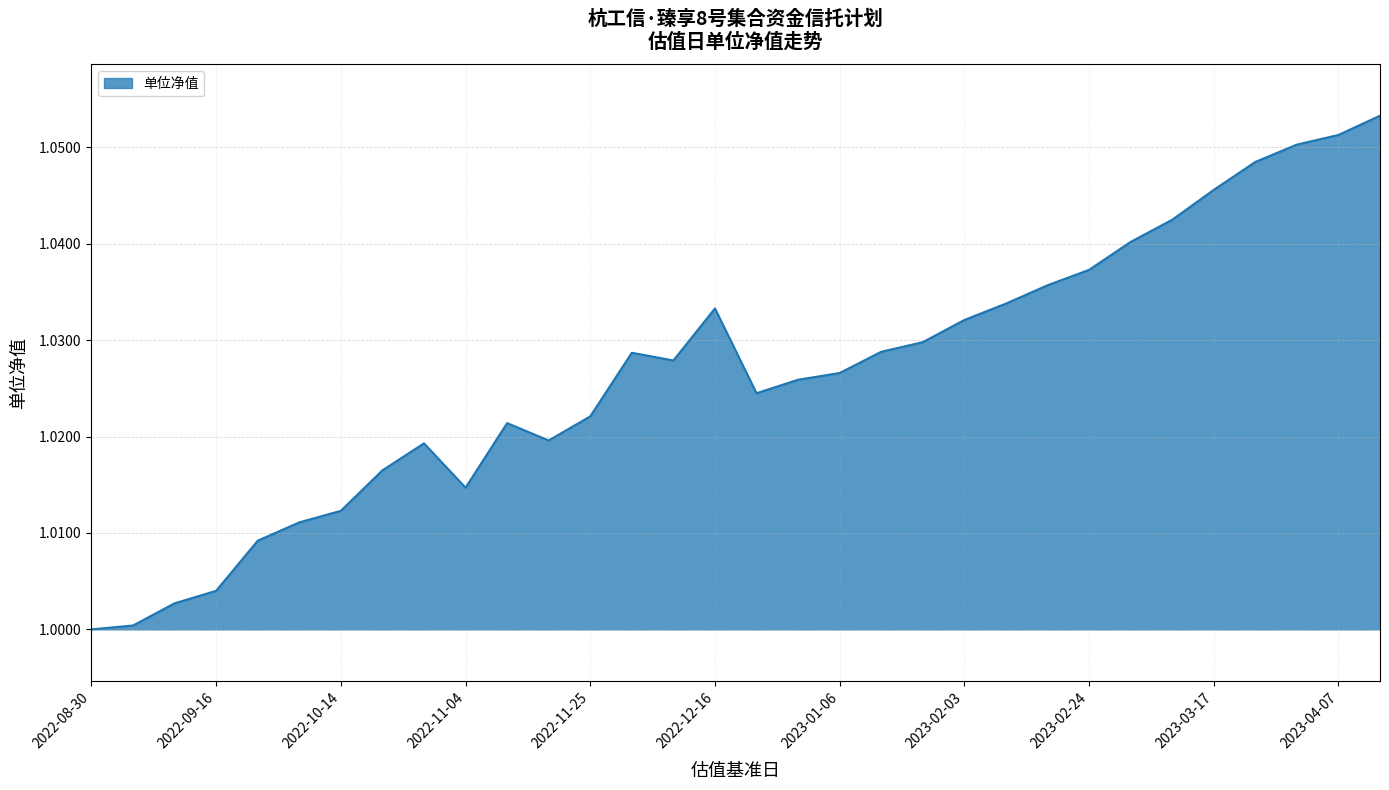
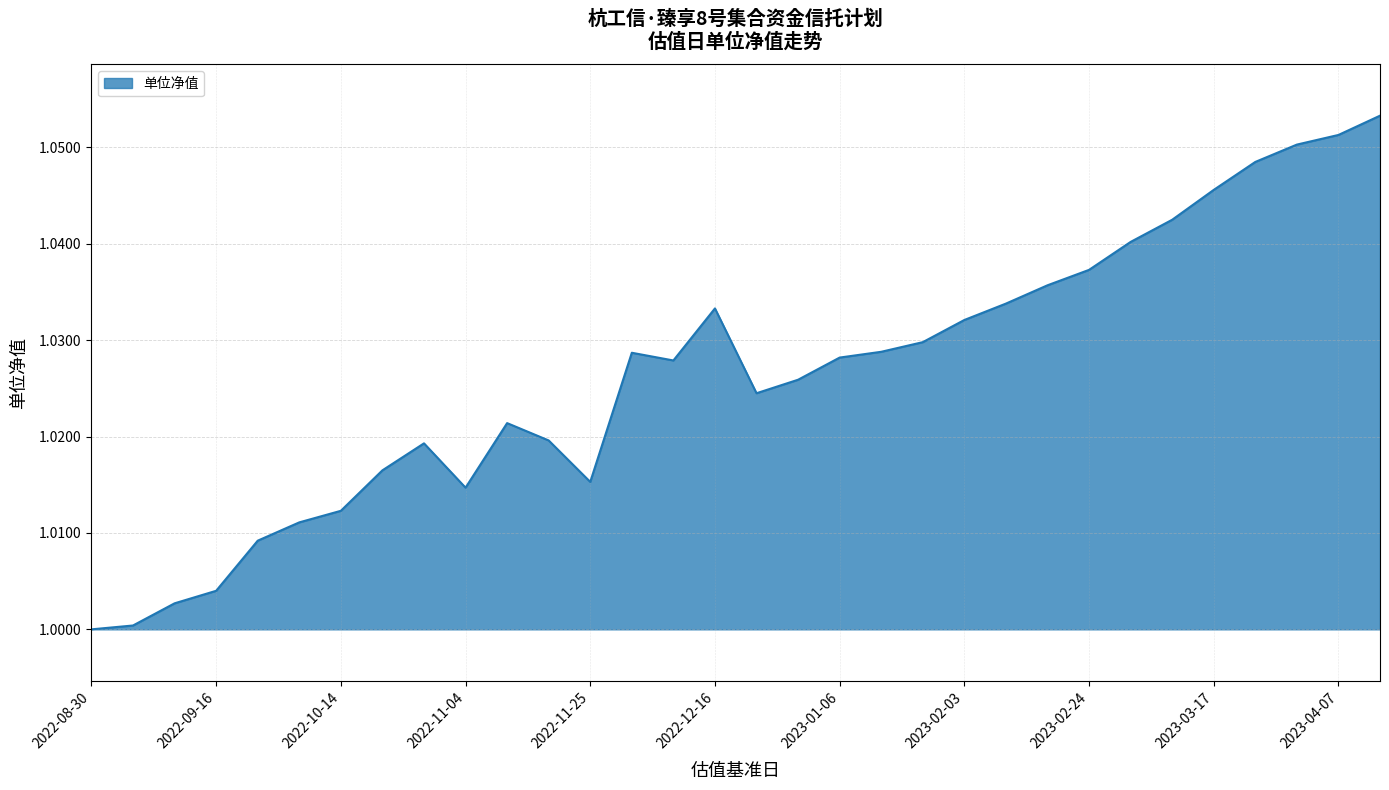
  {
    "2022-08-30": 1.000,
    "2022-09-16": 1.004,
    "2022-10-14": 1.012,
    "2022-11-04": 1.015,
-   "2022-11-25": 1.022,
+   "2022-11-25": 1.015,
    "2022-12-16": 1.033,
-   "2023-01-06": 1.027,
+   "2023-01-06": 1.028,
    "2023-02-03": 1.032,
    "2023-02-24": 1.037,
    "2023-03-17": 1.046,
    "2023-04-07": 1.051
  }
